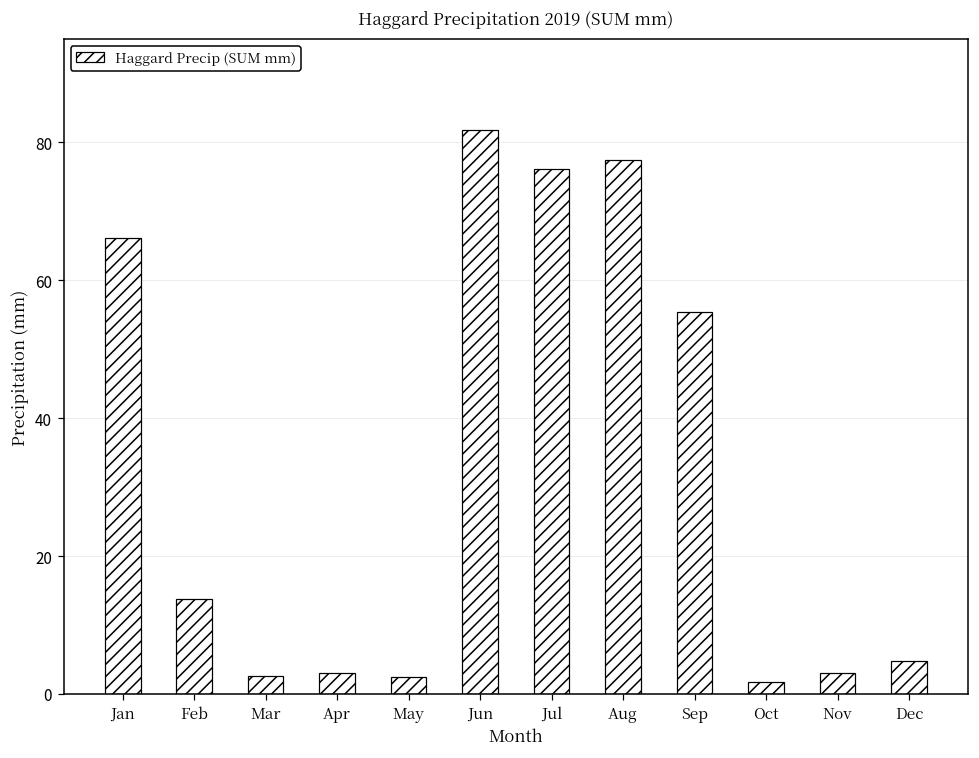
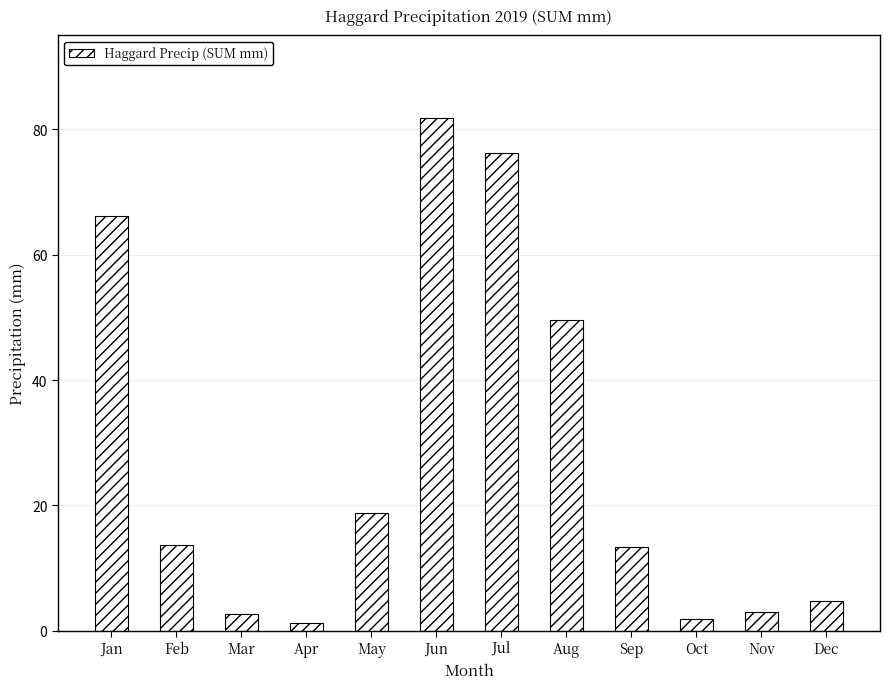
  {
    "Jan": 66,
    "Feb": 14,
    "Mar": 3,
-   "Apr": 3,
-   "May": 2,
+   "Apr": 1,
+   "May": 19,
    "Jun": 82,
    "Jul": 76,
-   "Aug": 77,
-   "Sep": 55,
+   "Aug": 50,
+   "Sep": 13,
    "Oct": 2,
    "Nov": 3,
    "Dec": 5
  }
